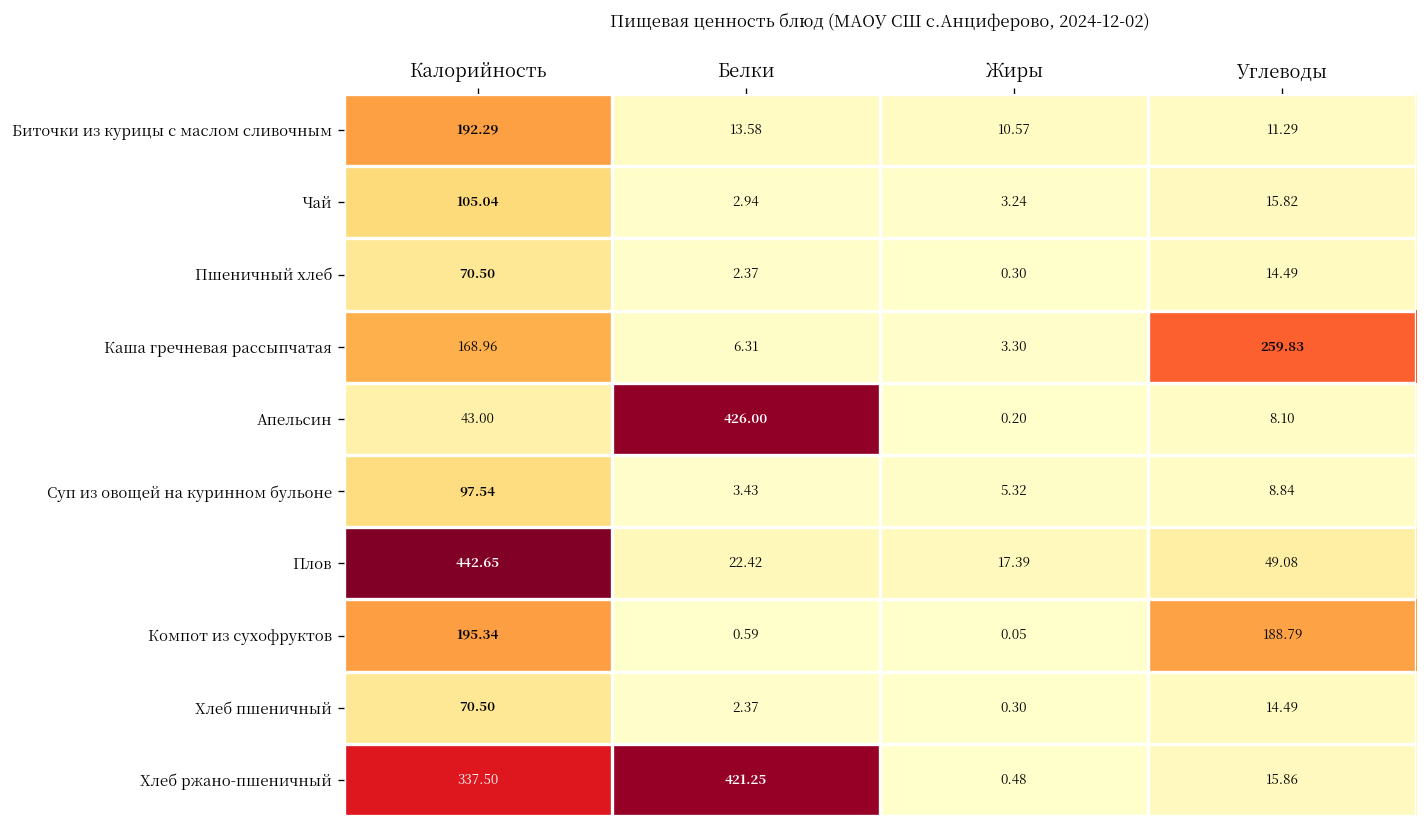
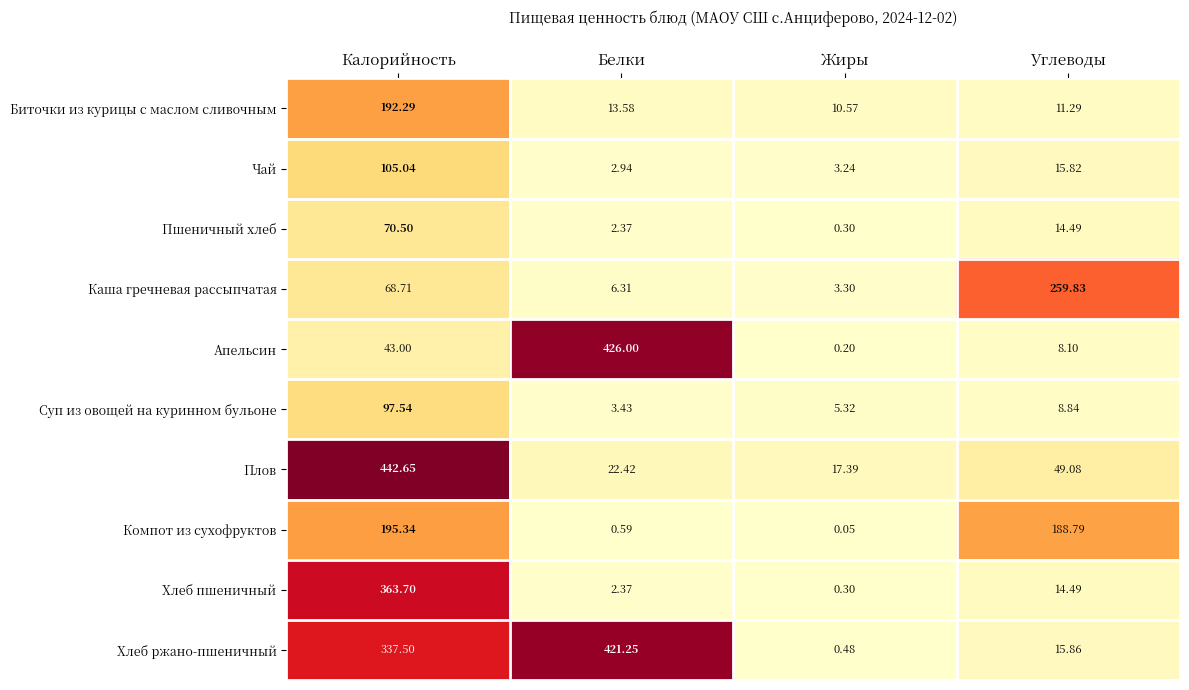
  {
    "Биточки из курицы с маслом сливочным": {
      "Калорийность": 192.29,
      "Белки": 13.58,
      "Жиры": 10.57,
      "Углеводы": 11.29
    },
    "Чай": {
      "Калорийность": 105.04,
      "Белки": 2.94,
      "Жиры": 3.24,
      "Углеводы": 15.82
    },
    "Пшеничный хлеб": {
      "Калорийность": 70.50,
      "Белки": 2.37,
      "Жиры": 0.30,
      "Углеводы": 14.49
    },
    "Каша гречневая рассыпчатая": {
-     "Калорийность": 168.96,
+     "Калорийность": 68.71,
      "Белки": 6.31,
      "Жиры": 3.30,
      "Углеводы": 259.83
    },
    "Апельсин": {
      "Калорийность": 43.00,
      "Белки": 426.00,
      "Жиры": 0.20,
      "Углеводы": 8.10
    },
    "Суп из овощей на куринном бульоне": {
      "Калорийность": 97.54,
      "Белки": 3.43,
      "Жиры": 5.32,
      "Углеводы": 8.84
    },
    "Плов": {
      "Калорийность": 442.65,
      "Белки": 22.42,
      "Жиры": 17.39,
      "Углеводы": 49.08
    },
    "Компот из сухофруктов": {
      "Калорийность": 195.34,
      "Белки": 0.59,
      "Жиры": 0.05,
      "Углеводы": 188.79
    },
    "Хлеб пшеничный": {
-     "Калорийность": 70.50,
+     "Калорийность": 363.70,
      "Белки": 2.37,
      "Жиры": 0.30,
      "Углеводы": 14.49
    },
    "Хлеб ржано-пшеничный": {
      "Калорийность": 337.50,
      "Белки": 421.25,
      "Жиры": 0.48,
      "Углеводы": 15.86
    }
  }
